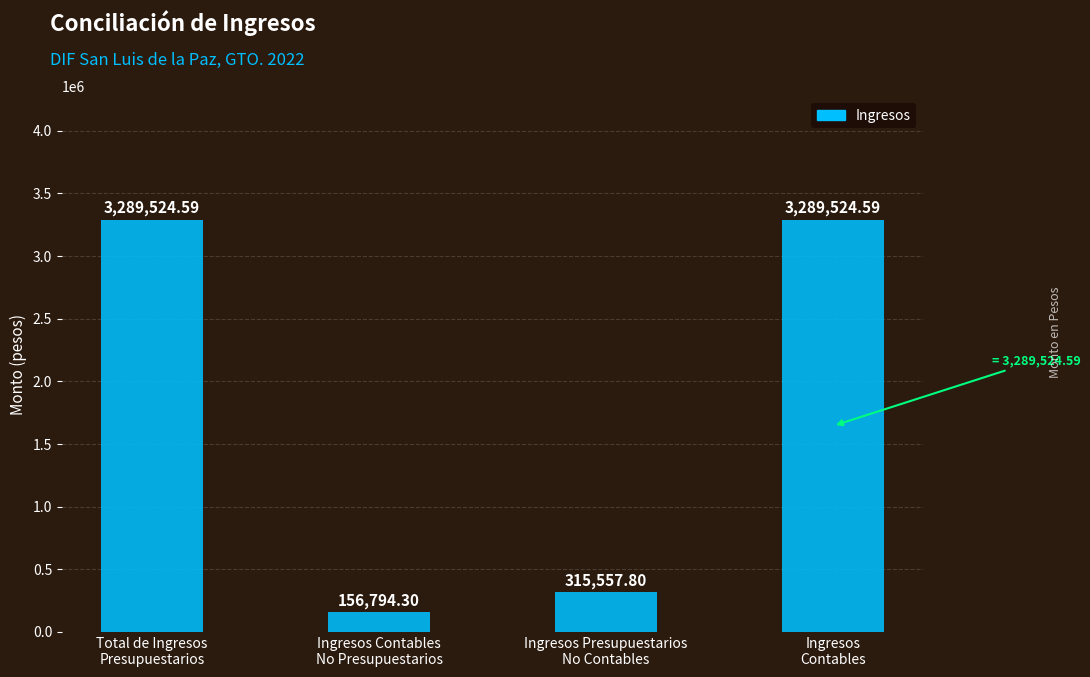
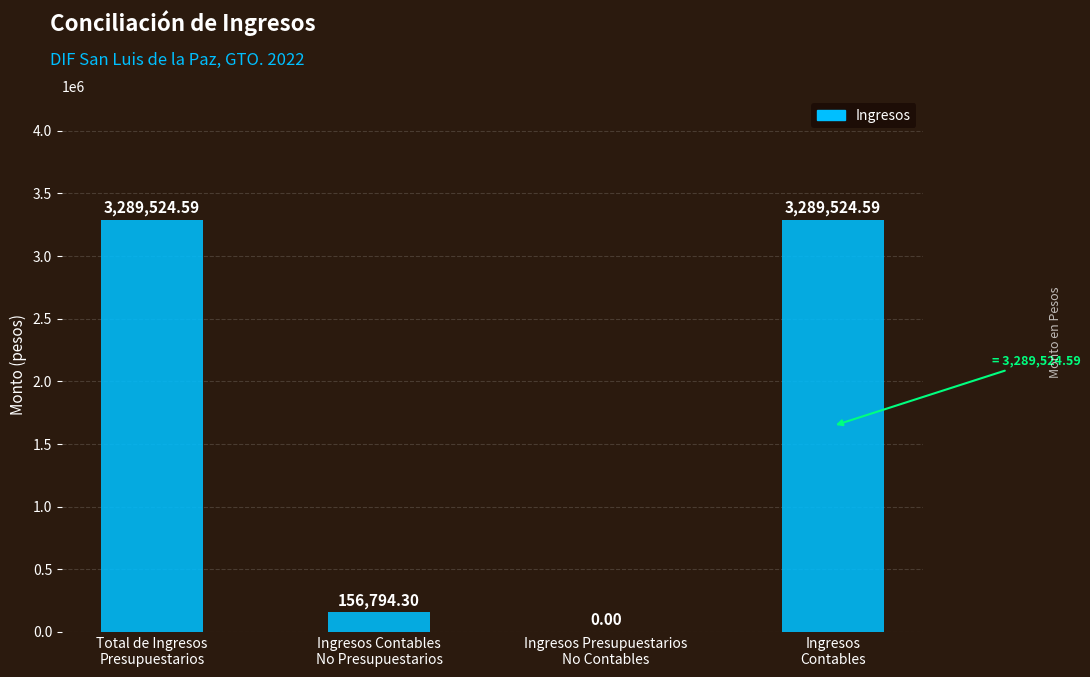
  {
    "Total de Ingresos Presupuestarios": "3,289,524.59",
    "Ingresos Contables No Presupuestarios": "156,794.30",
-   "Ingresos Presupuestarios No Contables": "315,557.80",
+   "Ingresos Presupuestarios No Contables": "0.00",
    "Ingresos Contables": "3,289,524.59"
  }
